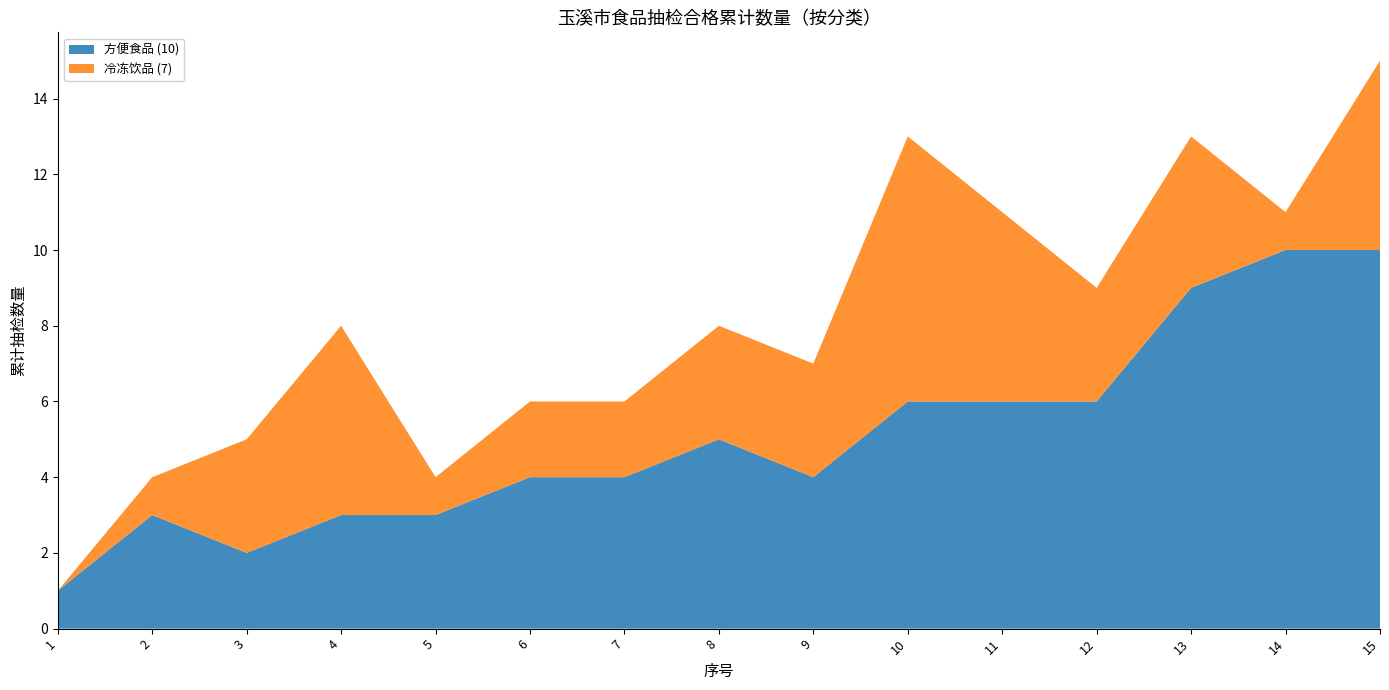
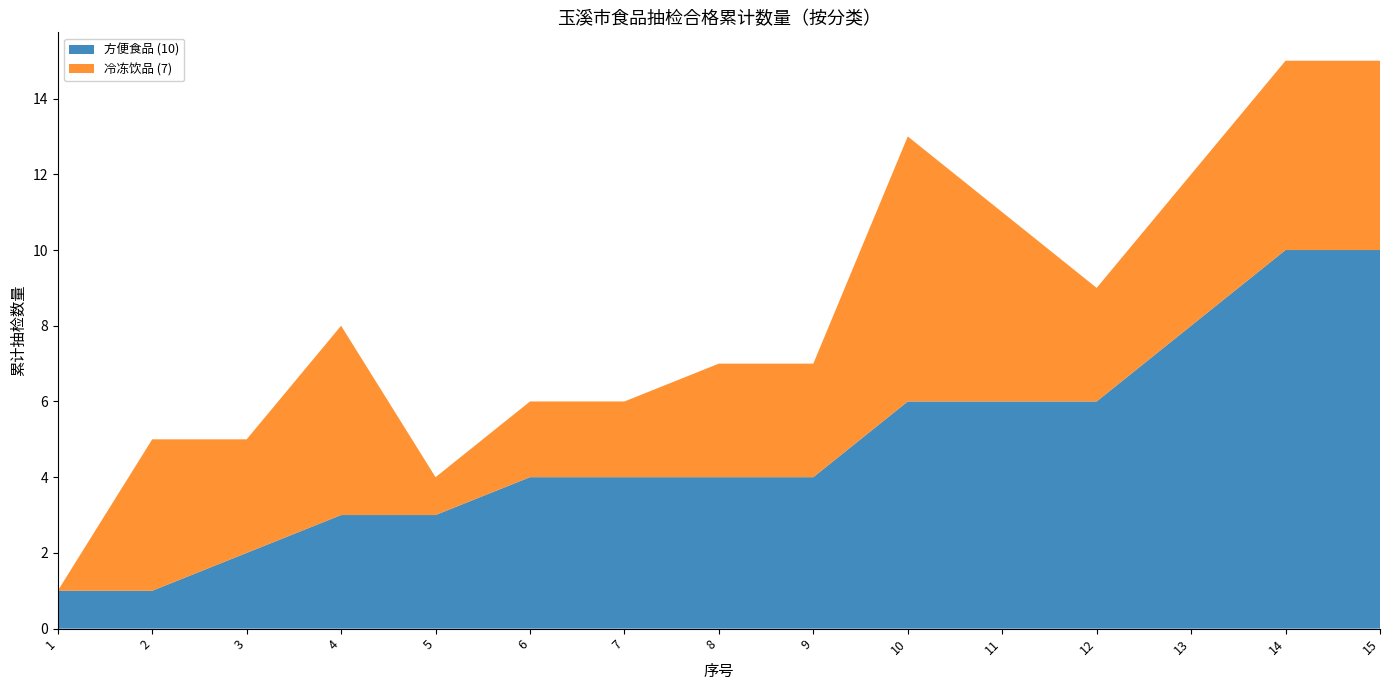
  {
    "方便食品 (10)": {
-     "2": 3,
+     "2": 1,
      "3": 2,
      "4": 3,
      "5": 3,
      "6": 4,
      "7": 4,
-     "8": 5,
+     "8": 4,
      "9": 4,
      "10": 6,
      "11": 6,
      "12": 6,
-     "13": 9,
+     "13": 8,
      "14": 10,
      "15": 10
    },
    "冷冻饮品 (7)": {
-     "2": 1,
+     "2": 4,
      "3": 3,
      "4": 5,
      "5": 1,
      "6": 2,
      "7": 2,
      "8": 3,
      "9": 3,
      "10": 7,
      "11": 5,
      "12": 3,
      "13": 4,
-     "14": 1,
+     "14": 5,
      "15": 5
    }
  }
